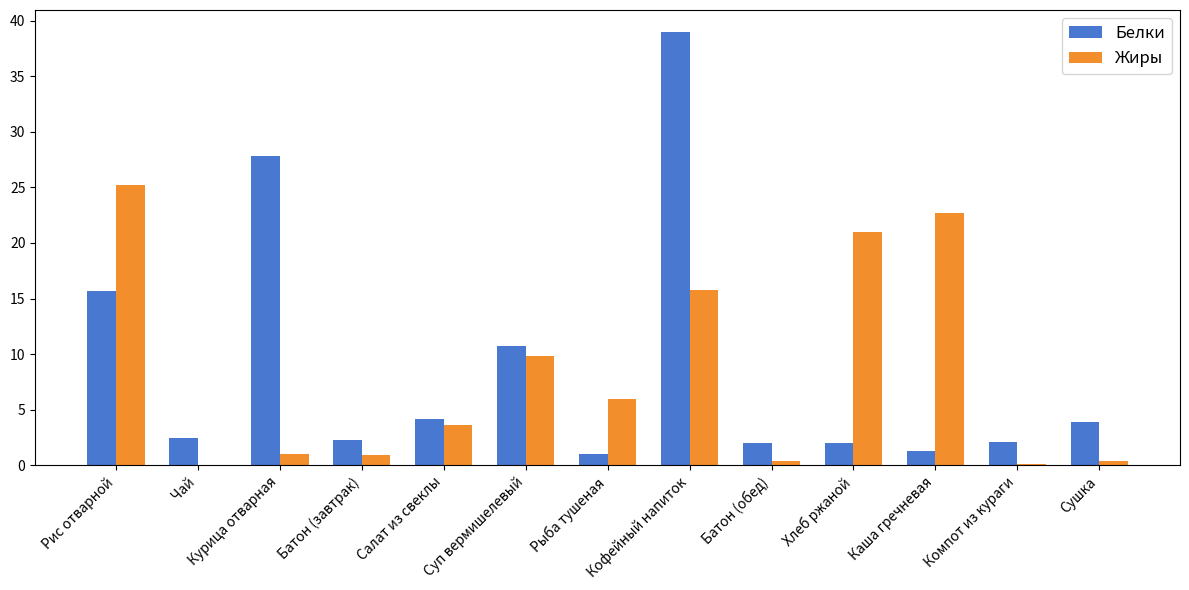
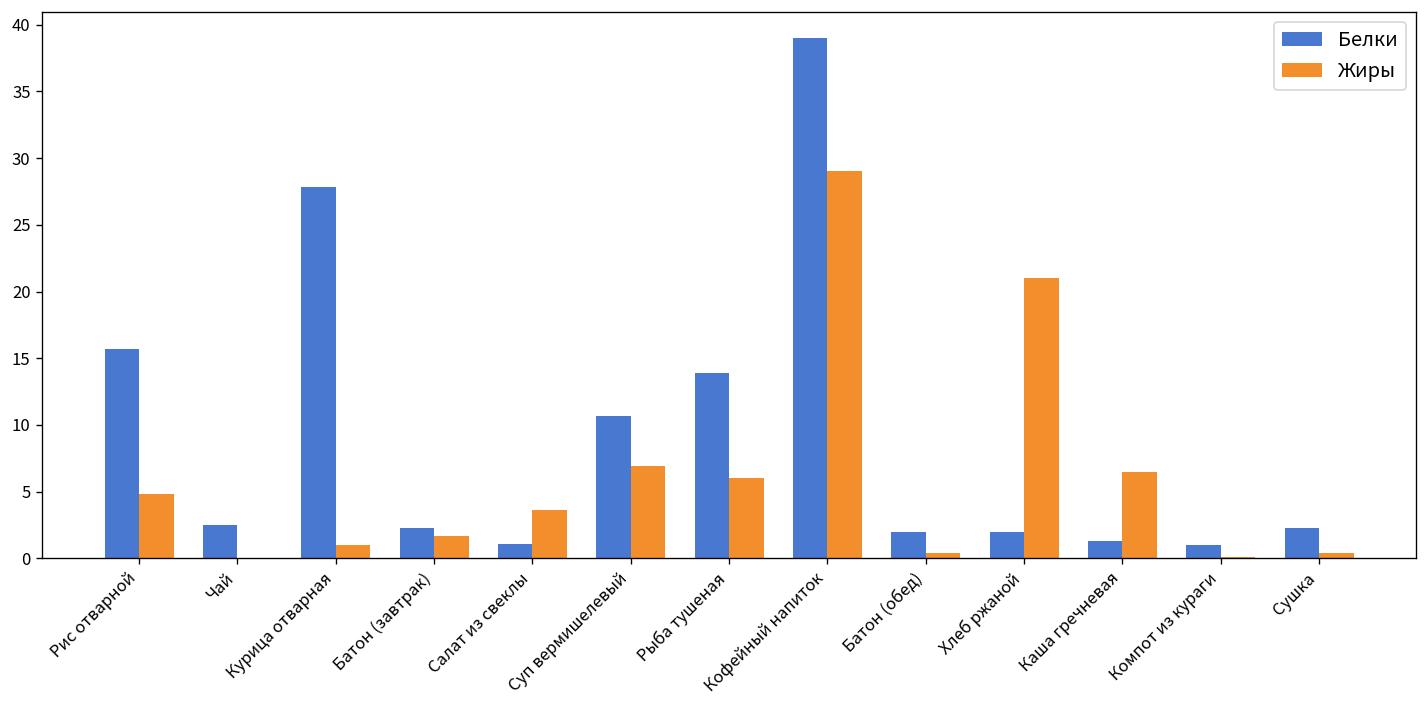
  {
    "Белки": {
      "Рис отварной": 15.7,
      "Чай": 2.5,
      "Курица отварная": 27.8,
      "Батон (завтрак)": 2.3,
-     "Салат из свеклы": 4.2,
+     "Салат из свеклы": 1.1,
      "Суп вермишелевый": 10.7,
-     "Рыба тушеная": 1.0,
+     "Рыба тушеная": 13.9,
      "Кофейный напиток": 39.0,
      "Батон (обед)": 2.0,
      "Хлеб ржаной": 2.0,
      "Каша гречневая": 1.3,
-     "Компот из кураги": 2.1,
-     "Сушка": 3.9
+     "Компот из кураги": 1.0,
+     "Сушка": 2.3
    },
    "Жиры": {
-     "Рис отварной": 25.2,
+     "Рис отварной": 4.8,
      "Чай": 0.0,
      "Курица отварная": 1.0,
-     "Батон (завтрак)": 0.9,
+     "Батон (завтрак)": 1.7,
      "Салат из свеклы": 3.6,
-     "Суп вермишелевый": 9.8,
+     "Суп вермишелевый": 6.9,
      "Рыба тушеная": 6.0,
-     "Кофейный напиток": 15.8,
+     "Кофейный напиток": 29.0,
      "Батон (обед)": 0.4,
      "Хлеб ржаной": 21.0,
-     "Каша гречневая": 22.7,
+     "Каша гречневая": 6.5,
      "Сушка": 0.4
    }
  }
